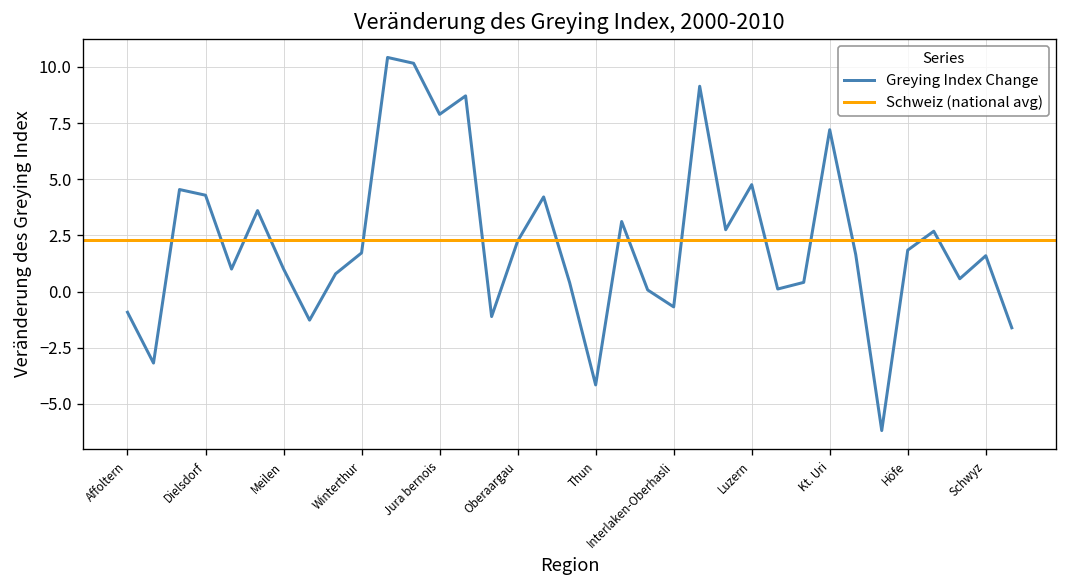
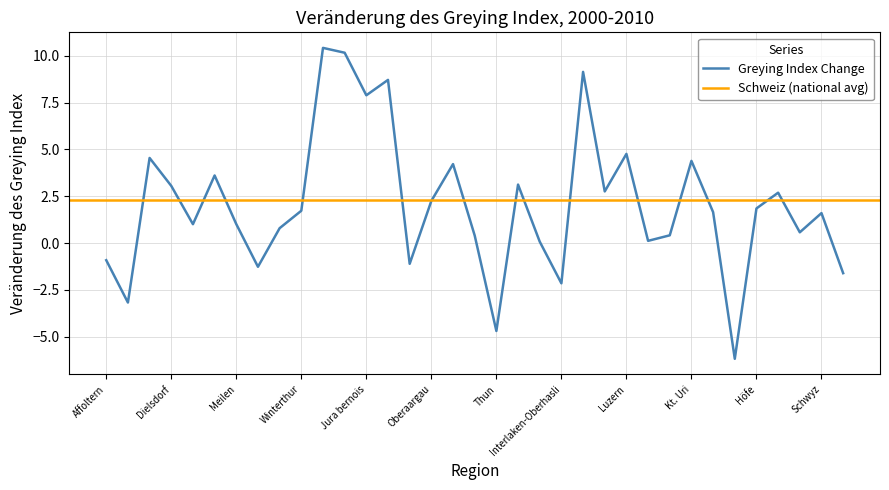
  {
    "Affoltern": -0.9,
-   "Dielsdorf": 4.3,
+   "Dielsdorf": 3.0,
    "Meilen": 1.0,
    "Winterthur": 1.7,
    "Jura bernois": 7.9,
    "Oberaargau": 2.2,
-   "Thun": -4.2,
-   "Interlaken-Oberhasli": -0.7,
+   "Thun": -4.7,
+   "Interlaken-Oberhasli": -2.2,
    "Luzern": 4.8,
-   "Kt. Uri": 7.2,
+   "Kt. Uri": 4.4,
    "Höfe": 1.8,
    "Schwyz": 1.6
  }
